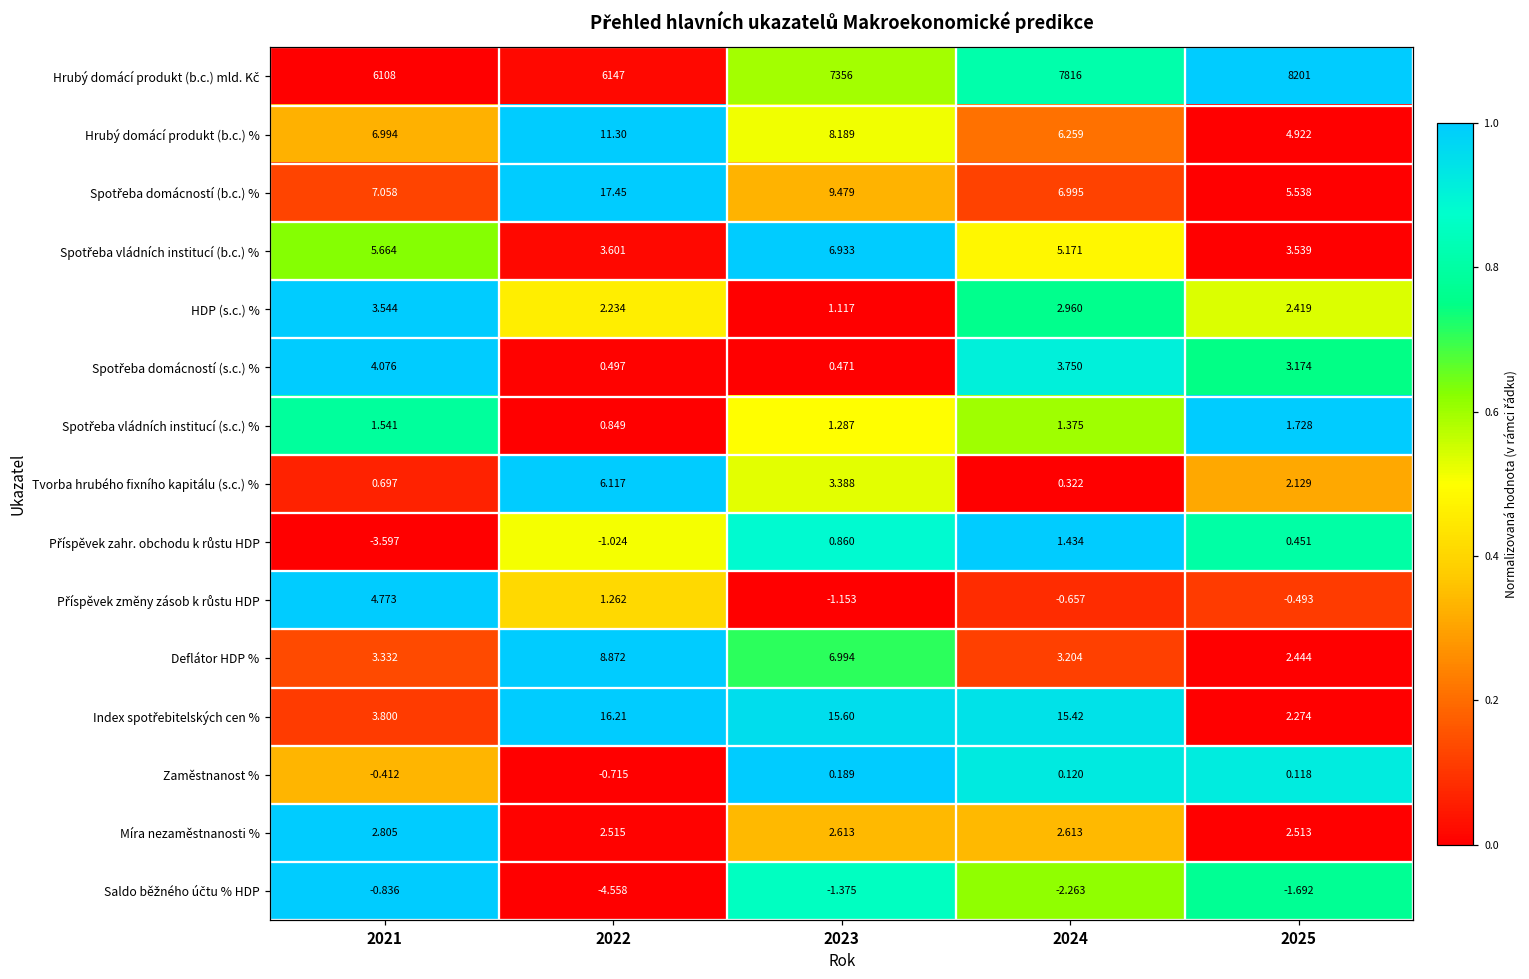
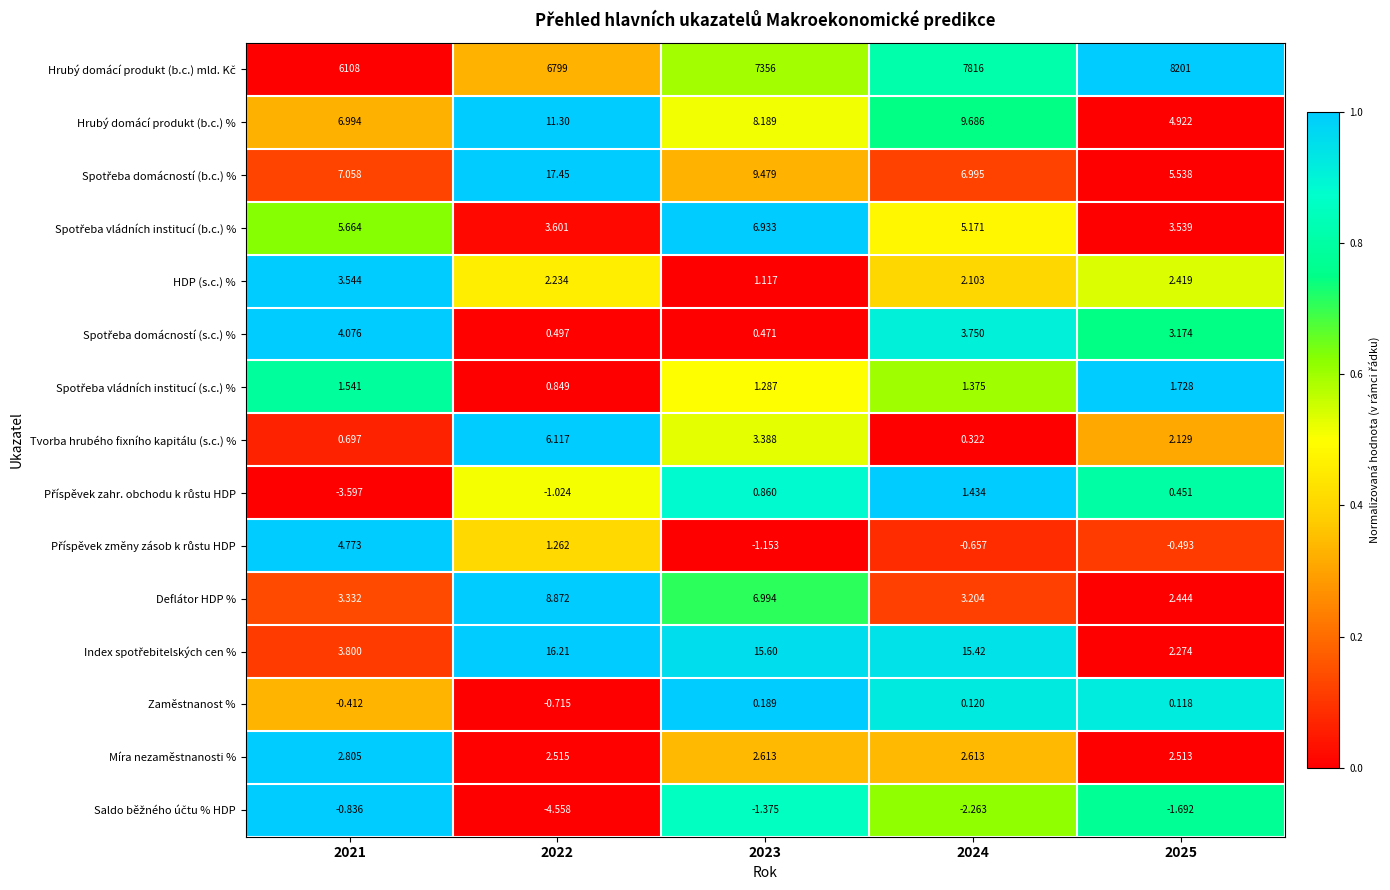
  {
    "Hrubý domácí produkt (b.c.) mld. Kč": {
      "2021": 6108,
-     "2022": 6147,
+     "2022": 6799,
      "2023": 7356,
      "2024": 7816,
      "2025": 8201
    },
    "Hrubý domácí produkt (b.c.) %": {
      "2021": 6.994,
      "2022": 11.30,
      "2023": 8.189,
-     "2024": 6.259,
+     "2024": 9.686,
      "2025": 4.922
    },
    "Spotřeba domácností (b.c.) %": {
      "2021": 7.058,
      "2022": 17.45,
      "2023": 9.479,
      "2024": 6.995,
      "2025": 5.538
    },
    "Spotřeba vládních institucí (b.c.) %": {
      "2021": 5.664,
      "2022": 3.601,
      "2023": 6.933,
      "2024": 5.171,
      "2025": 3.539
    },
    "HDP (s.c.) %": {
      "2021": 3.544,
      "2022": 2.234,
      "2023": 1.117,
-     "2024": 2.960,
+     "2024": 2.103,
      "2025": 2.419
    },
    "Spotřeba domácností (s.c.) %": {
      "2021": 4.076,
      "2022": 0.497,
      "2023": 0.471,
      "2024": 3.750,
      "2025": 3.174
    },
    "Spotřeba vládních institucí (s.c.) %": {
      "2021": 1.541,
      "2022": 0.849,
      "2023": 1.287,
      "2024": 1.375,
      "2025": 1.728
    },
    "Tvorba hrubého fixního kapitálu (s.c.) %": {
      "2021": 0.697,
      "2022": 6.117,
      "2023": 3.388,
      "2024": 0.322,
      "2025": 2.129
    },
    "Příspěvek zahr. obchodu k růstu HDP": {
      "2021": -3.597,
      "2022": -1.024,
      "2023": 0.860,
      "2024": 1.434,
      "2025": 0.451
    },
    "Příspěvek změny zásob k růstu HDP": {
      "2021": 4.773,
      "2022": 1.262,
      "2023": -1.153,
      "2024": -0.657,
      "2025": -0.493
    },
    "Deflátor HDP %": {
      "2021": 3.332,
      "2022": 8.872,
      "2023": 6.994,
      "2024": 3.204,
      "2025": 2.444
    },
    "Index spotřebitelských cen %": {
      "2021": 3.800,
      "2022": 16.21,
      "2023": 15.60,
      "2024": 15.42,
      "2025": 2.274
    },
    "Zaměstnanost %": {
      "2021": -0.412,
      "2022": -0.715,
      "2023": 0.189,
      "2024": 0.120,
      "2025": 0.118
    },
    "Míra nezaměstnanosti %": {
      "2021": 2.805,
      "2022": 2.515,
      "2023": 2.613,
      "2024": 2.613,
      "2025": 2.513
    },
    "Saldo běžného účtu % HDP": {
      "2021": -0.836,
      "2022": -4.558,
      "2023": -1.375,
      "2024": -2.263,
      "2025": -1.692
    }
  }
